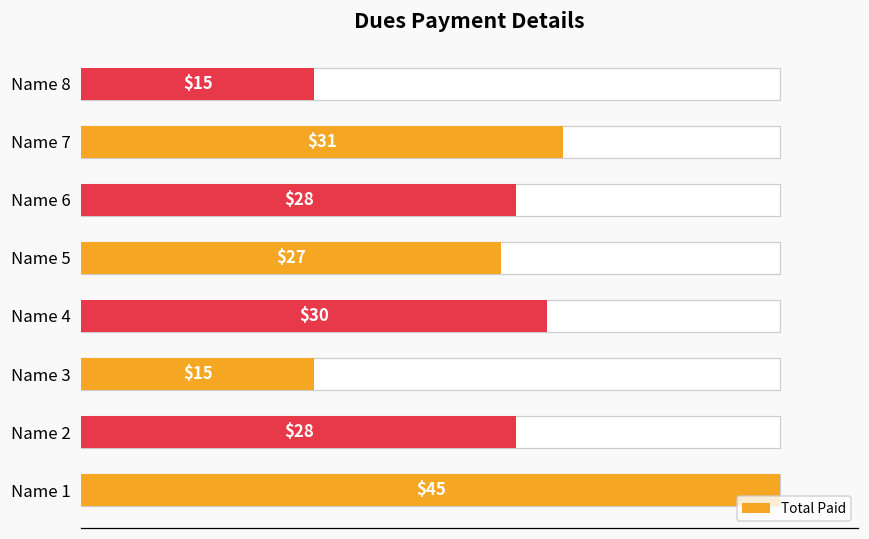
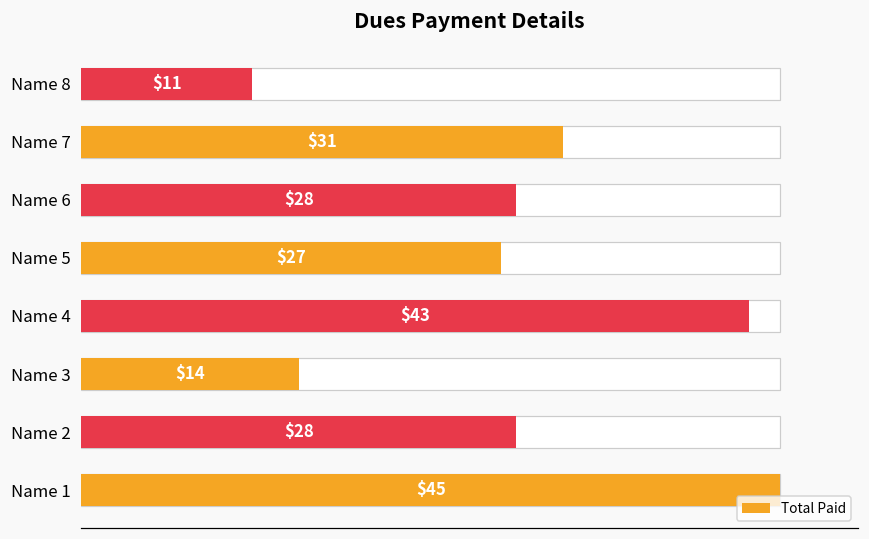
  {
    "Total Paid": {
-     "Name 8": "$15",
-     "Name 4": "$30",
-     "Name 3": "$15",
+     "Name 8": "$11",
+     "Name 4": "$43",
+     "Name 3": "$14",
      "Name 1": "$45"
    }
  }
